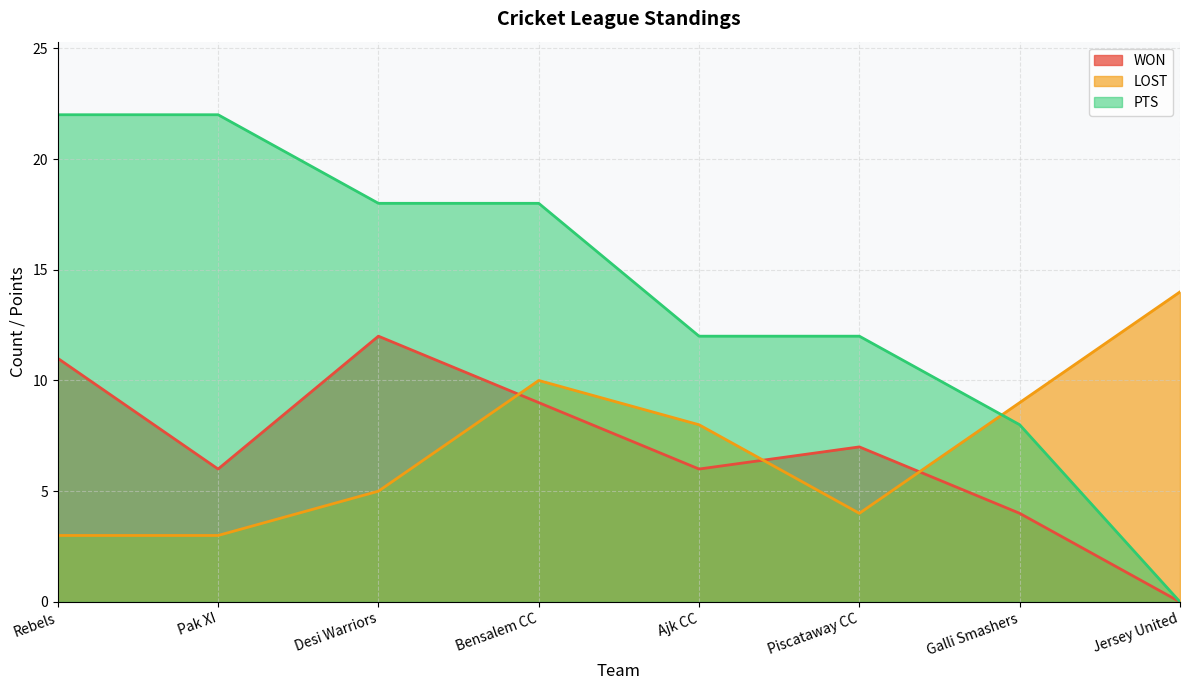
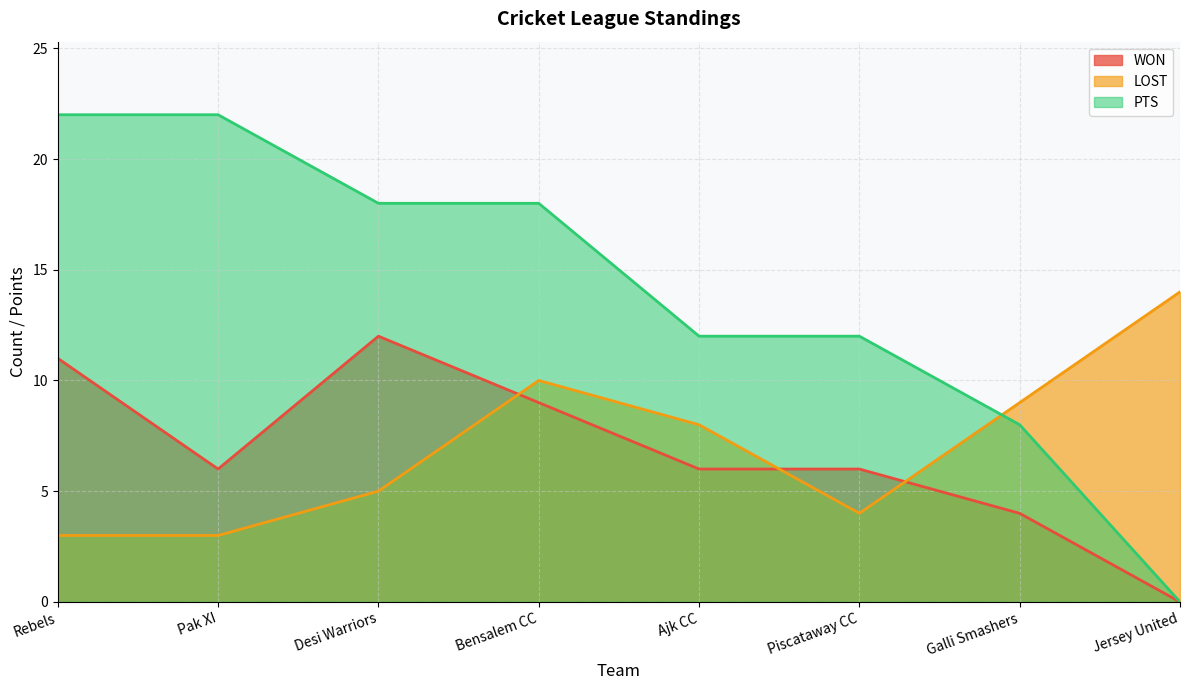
  {
    "WON": {
      "Rebels": 11,
      "Pak XI": 6,
      "Desi Warriors": 12,
      "Bensalem CC": 9,
      "Ajk CC": 6,
-     "Piscataway CC": 7,
+     "Piscataway CC": 6,
      "Galli Smashers": 4
    },
    "LOST": {
      "Rebels": 3,
      "Pak XI": 3,
      "Desi Warriors": 5,
      "Bensalem CC": 10,
      "Ajk CC": 8,
      "Piscataway CC": 4,
      "Galli Smashers": 9,
      "Jersey United": 14
    },
    "PTS": {
      "Rebels": 22,
      "Pak XI": 22,
      "Desi Warriors": 18,
      "Bensalem CC": 18,
      "Ajk CC": 12,
      "Piscataway CC": 12,
      "Galli Smashers": 8
    }
  }
